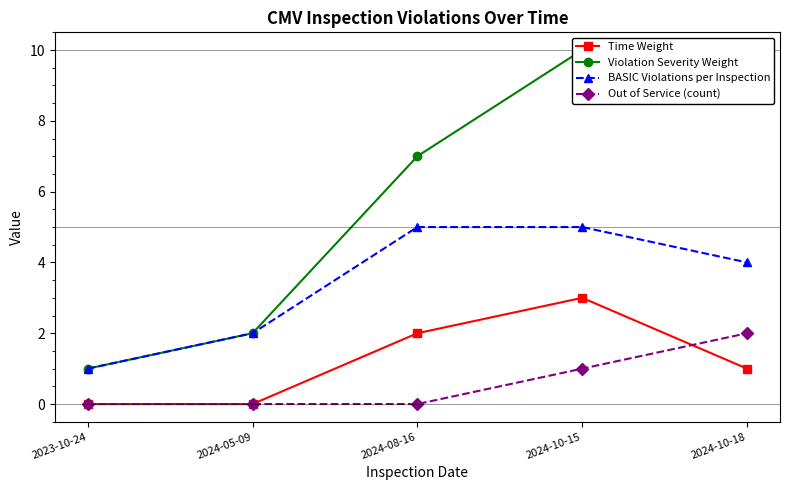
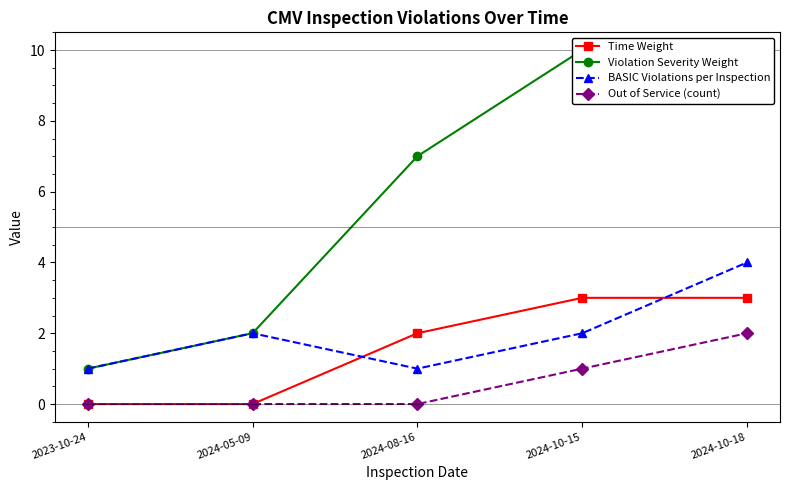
  {
    "Time Weight": {
      "2024-08-16": 2,
      "2024-10-15": 3,
-     "2024-10-18": 1
+     "2024-10-18": 3
    },
    "Violation Severity Weight": {
      "2024-08-16": 7
    },
    "BASIC Violations per Inspection": {
-     "2024-08-16": 5,
-     "2024-10-15": 5,
+     "2024-08-16": 1,
+     "2024-10-15": 2,
      "2024-10-18": 4
    },
    "Out of Service (count)": {
      "2024-08-16": 0,
      "2024-10-15": 1,
      "2024-10-18": 2
    }
  }
